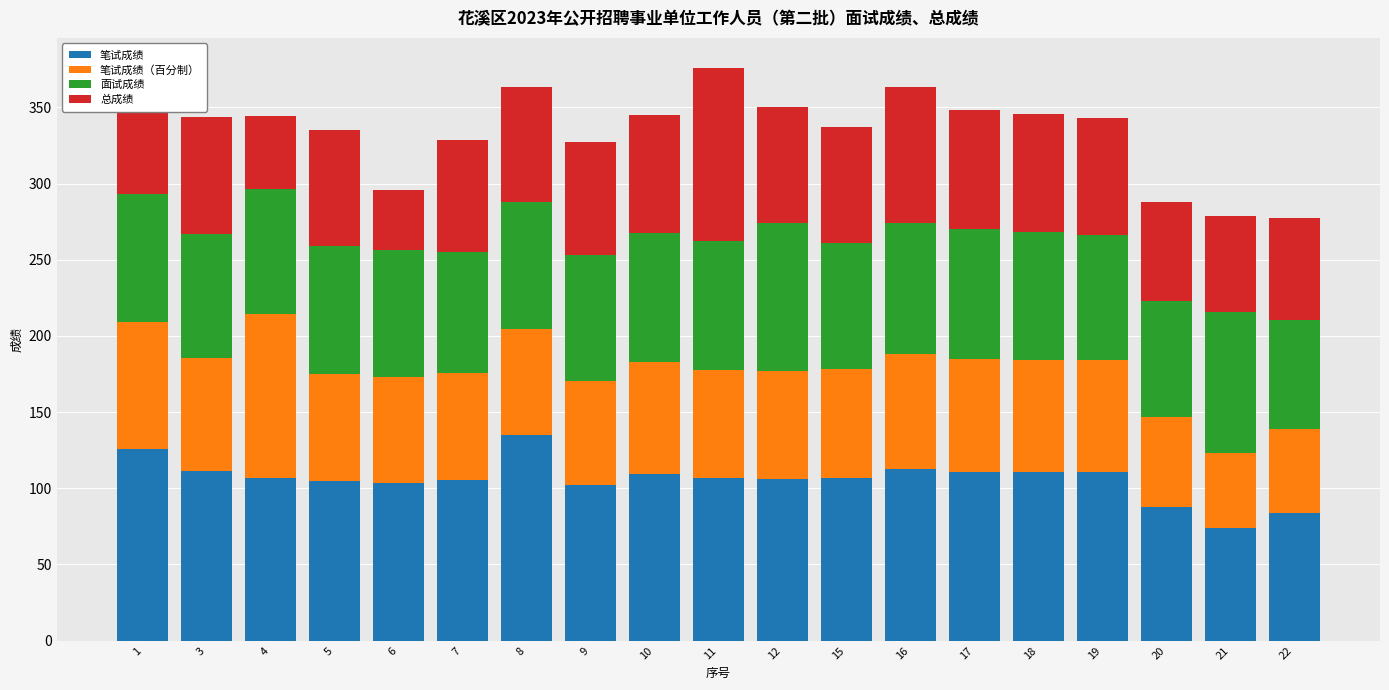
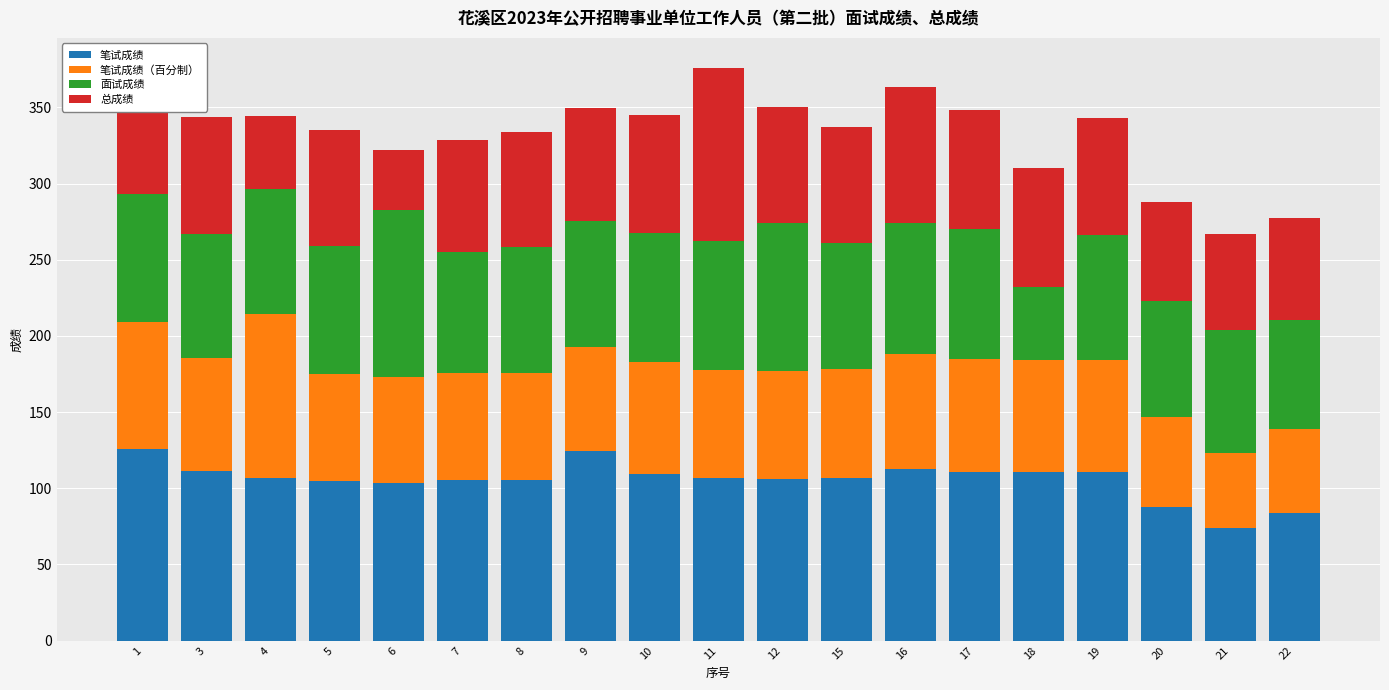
  {
    "笔试成绩": {
      "1": 126,
      "3": 111,
      "4": 107,
      "5": 105,
      "6": 104,
      "7": 105,
-     "8": 135,
-     "9": 102,
+     "8": 105,
+     "9": 124,
      "10": 110,
      "11": 107,
      "12": 106,
      "15": 107,
      "16": 113,
      "17": 111,
      "18": 110,
      "19": 110,
      "20": 88,
      "21": 74,
      "22": 84
    },
    "笔试成绩（百分制）": {
      "1": 84,
      "3": 74,
      "4": 107,
      "5": 70,
      "6": 69,
      "7": 70,
      "8": 70,
      "9": 68,
      "10": 73,
      "11": 71,
      "12": 71,
      "15": 71,
      "16": 75,
      "17": 74,
      "18": 74,
      "19": 74,
      "20": 59,
      "21": 49,
      "22": 56
    },
    "面试成绩": {
      "1": 84,
      "3": 82,
      "4": 82,
      "5": 84,
-     "6": 84,
+     "6": 110,
      "7": 79,
      "8": 83,
      "9": 83,
      "10": 85,
      "11": 85,
      "12": 97,
      "15": 83,
      "16": 86,
      "17": 85,
-     "18": 84,
+     "18": 48,
      "19": 82,
      "20": 77,
-     "21": 93,
+     "21": 80,
      "22": 71
    },
    "总成绩": {
      "3": 77,
      "4": 48,
      "5": 76,
      "6": 39,
      "7": 74,
      "8": 75,
      "9": 74,
      "10": 78,
      "11": 114,
      "12": 76,
      "15": 76,
      "16": 89,
      "17": 78,
      "18": 78,
      "19": 77,
      "20": 65,
      "21": 63,
      "22": 67
    }
  }
